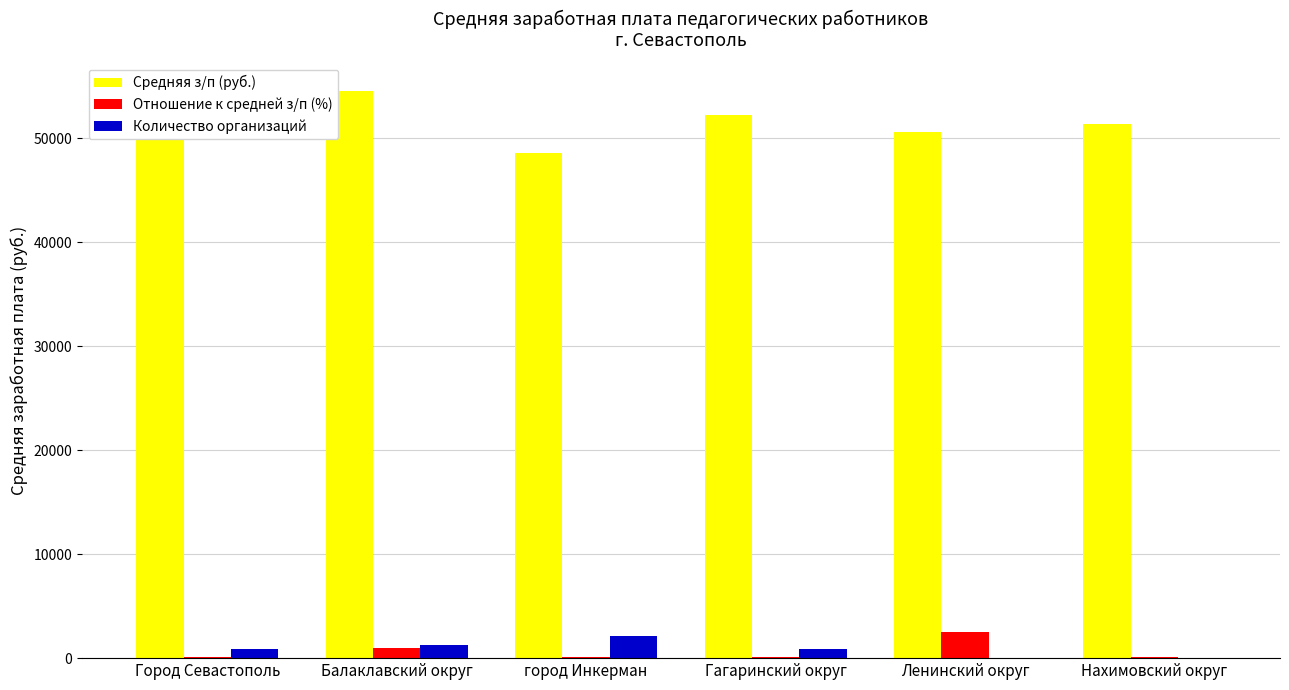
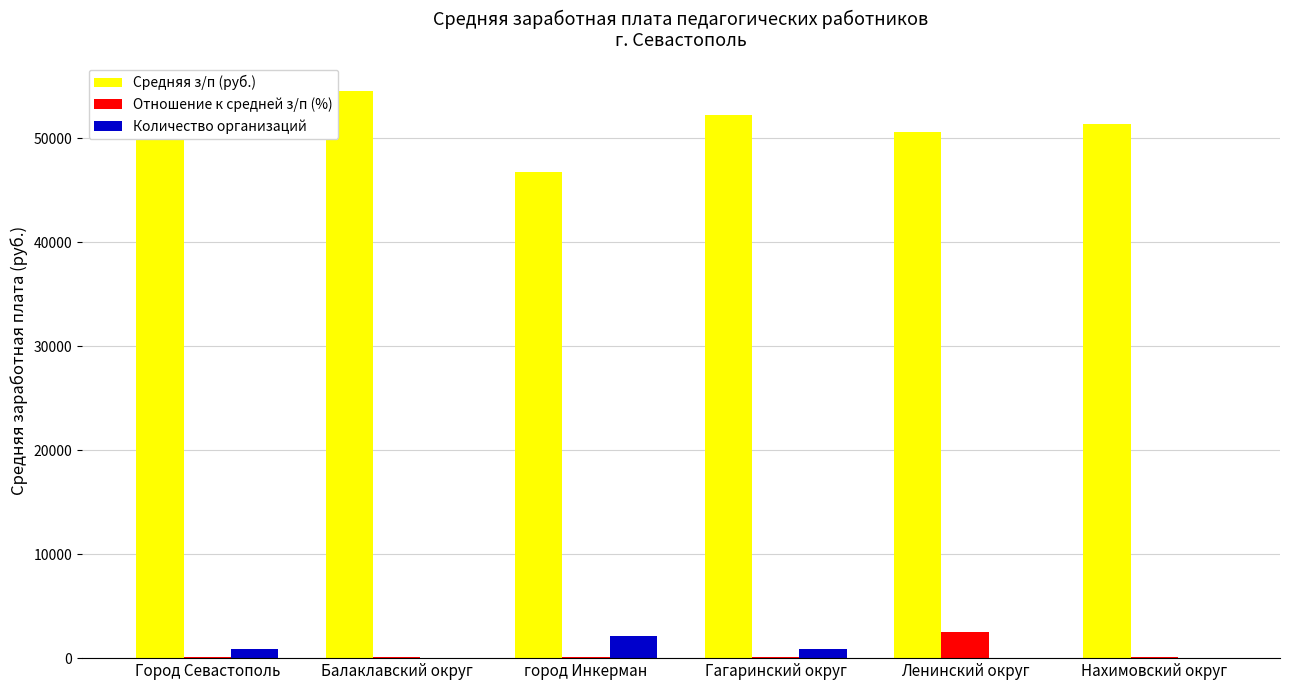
  {
    "Средняя з/п (руб.)": {
      "Балаклавский округ": 54500,
-     "город Инкерман": 48600,
+     "город Инкерман": 46800,
      "Гагаринский округ": 52300,
      "Ленинский округ": 50600,
      "Нахимовский округ": 51400
    },
    "Отношение к средней з/п (%)": {
-     "Балаклавский округ": 1000,
+     "Балаклавский округ": 100,
      "Ленинский округ": 2500
    },
    "Количество организаций": {
      "Город Севастополь": 900,
-     "Балаклавский округ": 1300,
+     "Балаклавский округ": 0,
      "город Инкерман": 2100,
      "Гагаринский округ": 900
    }
  }
